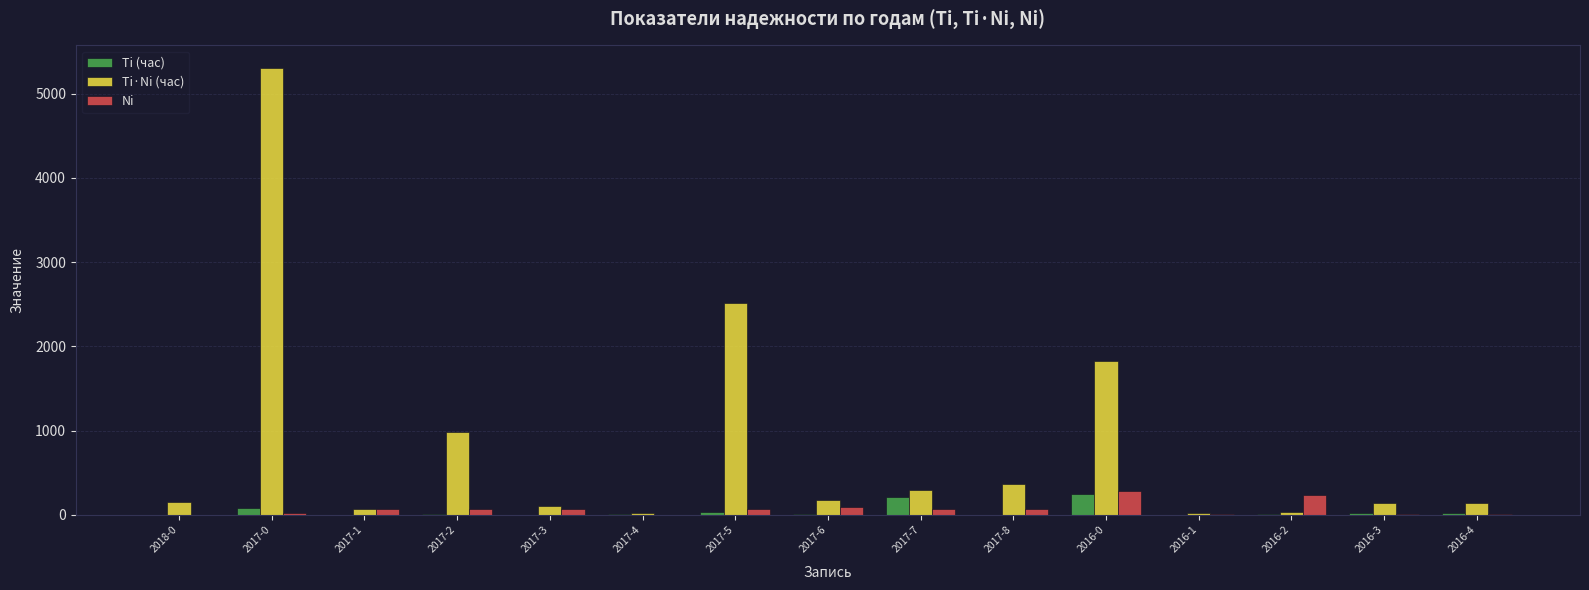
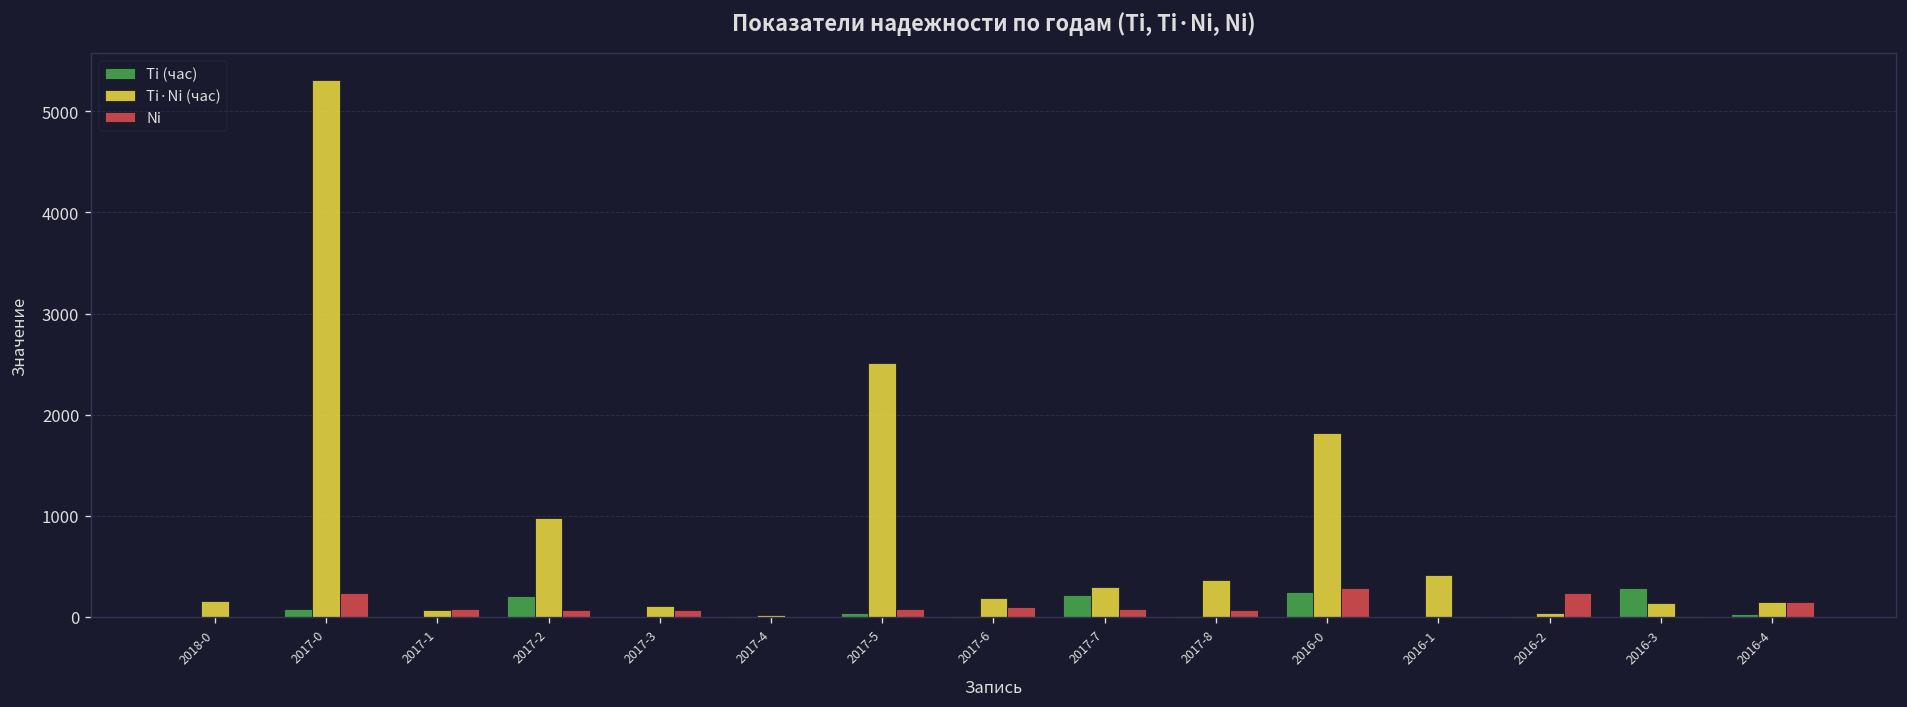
  {
    "Ti (час)": {
      "2017-0": 100,
-     "2017-2": 0,
+     "2017-2": 200,
      "2017-5": 0,
      "2017-7": 200,
      "2016-0": 200,
-     "2016-3": 0
+     "2016-3": 300
    },
    "Ti·Ni (час)": {
      "2018-0": 200,
      "2017-0": 5300,
      "2017-1": 100,
      "2017-2": 1000,
      "2017-3": 100,
      "2017-5": 2500,
      "2017-6": 200,
      "2017-7": 300,
      "2017-8": 400,
      "2016-0": 1800,
-     "2016-1": 0,
+     "2016-1": 400,
      "2016-2": 0,
      "2016-3": 100,
      "2016-4": 100
    },
    "Ni": {
-     "2017-0": 0,
+     "2017-0": 200,
      "2017-1": 100,
      "2017-2": 100,
      "2017-3": 100,
      "2017-5": 100,
      "2017-6": 100,
      "2017-7": 100,
      "2017-8": 100,
      "2016-0": 300,
      "2016-2": 200,
-     "2016-4": 0
+     "2016-4": 100
    }
  }
